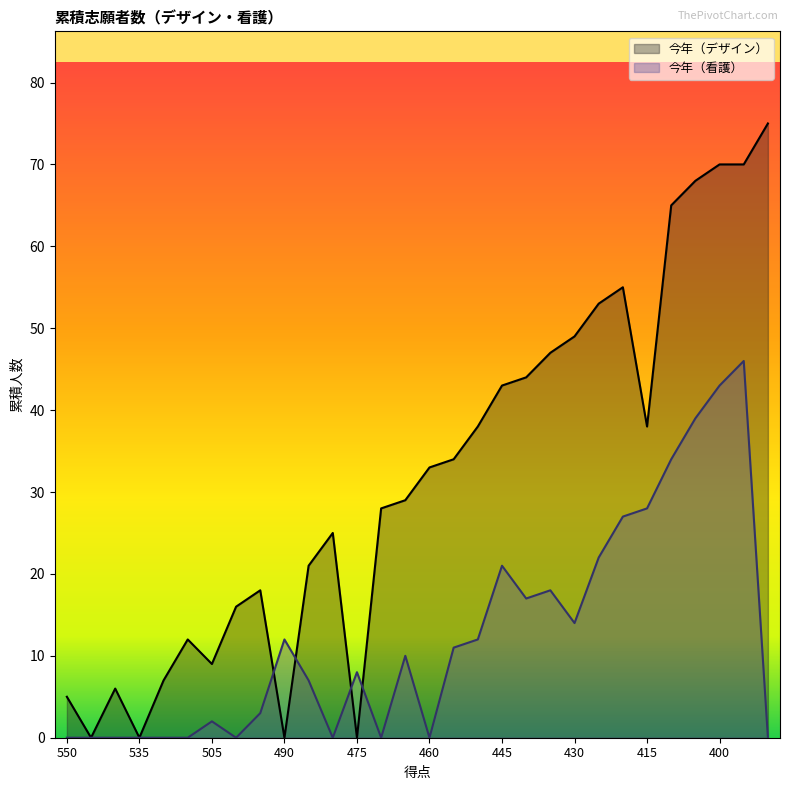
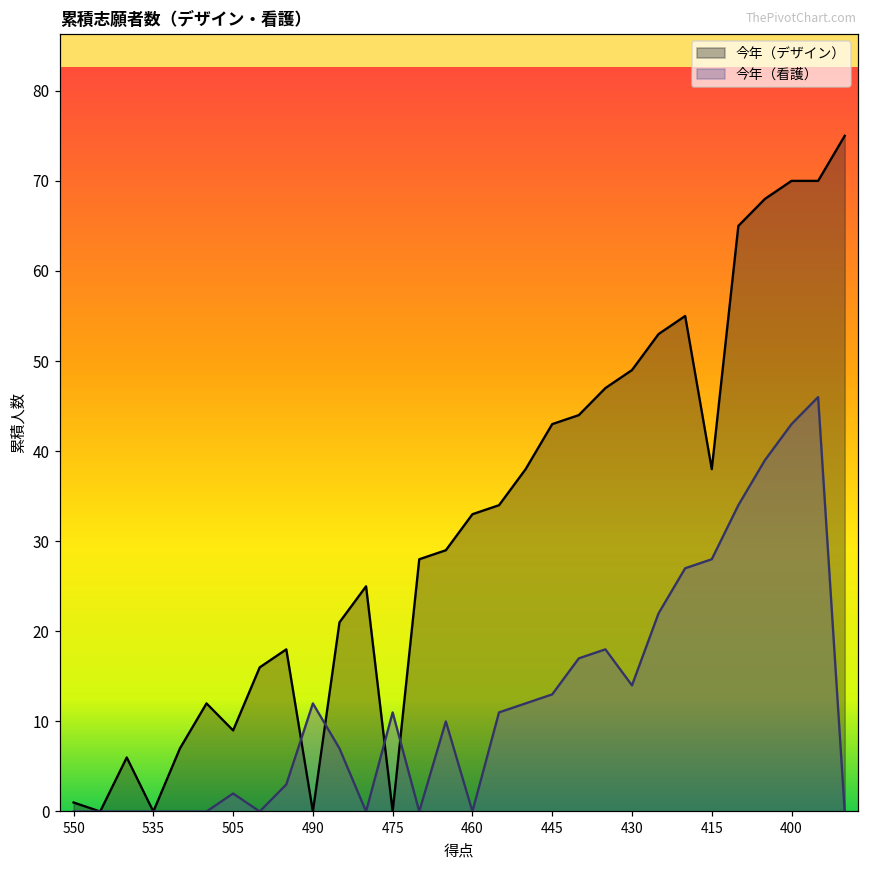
  {
    "今年（デザイン）": {
-     "550": 5,
+     "550": 1,
      "505": 9,
      "490": 0,
      "475": 0,
      "460": 33,
      "445": 43,
      "430": 49,
      "415": 38,
      "400": 70
    },
    "今年（看護）": {
      "550": 0,
      "505": 2,
      "490": 12,
-     "475": 8,
+     "475": 11,
      "460": 0,
-     "445": 21,
+     "445": 13,
      "430": 14,
      "415": 28,
      "400": 43
    }
  }
